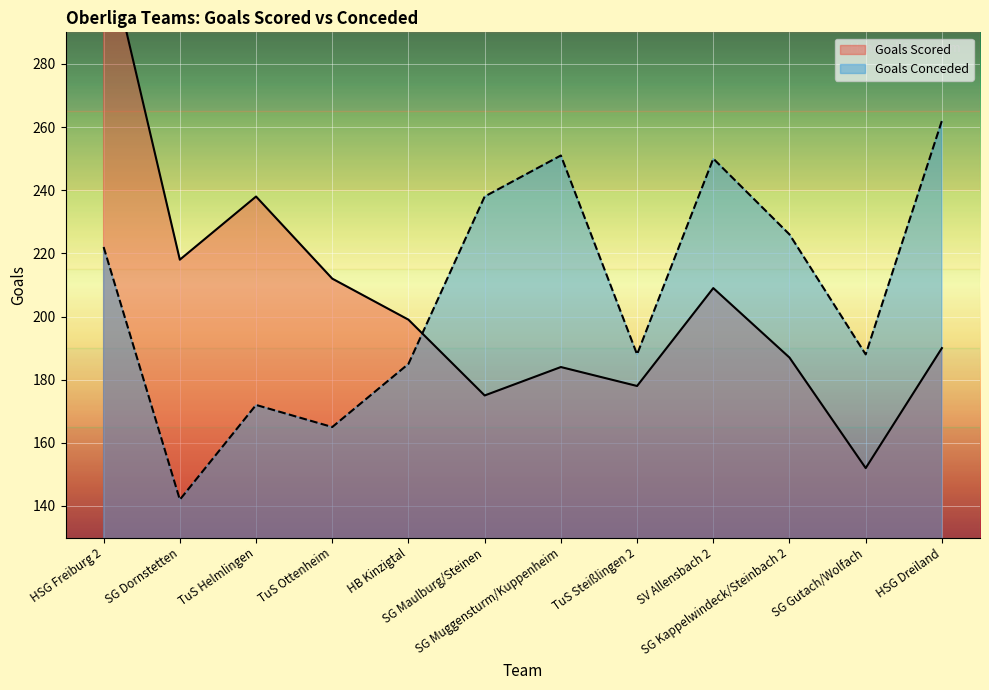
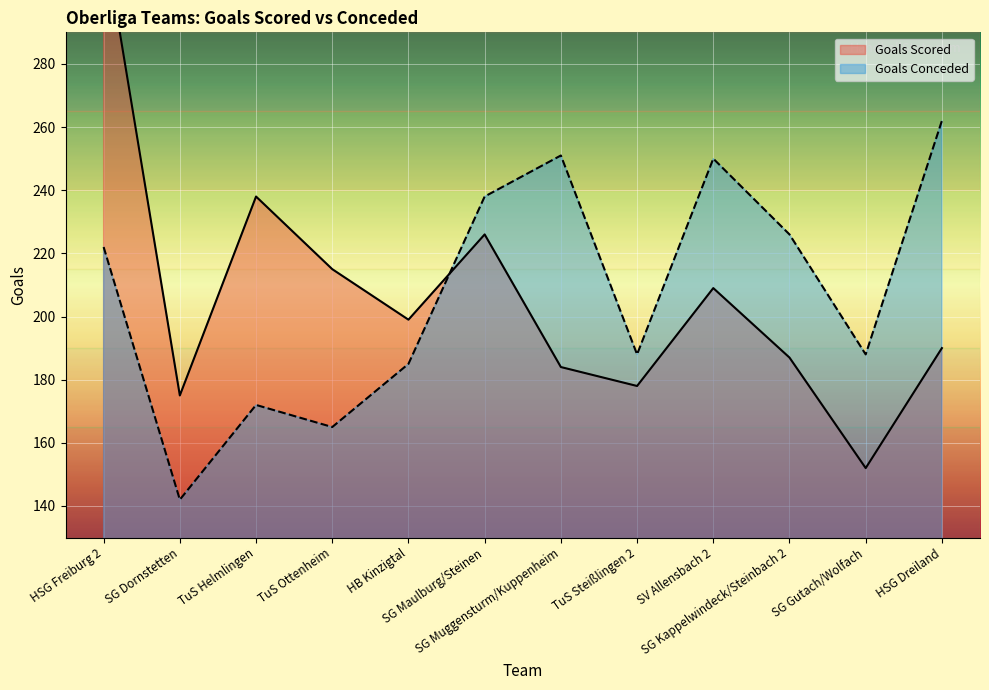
  {
    "Goals Scored": {
-     "SG Dornstetten": 218,
+     "SG Dornstetten": 175,
      "TuS Helmlingen": 238,
-     "TuS Ottenheim": 212,
+     "TuS Ottenheim": 215,
      "HB Kinzigtal": 199,
-     "SG Maulburg/Steinen": 175,
+     "SG Maulburg/Steinen": 226,
      "SG Muggensturm/Kuppenheim": 184,
      "TuS Steißlingen 2": 178,
      "SV Allensbach 2": 209,
      "SG Kappelwindeck/Steinbach 2": 187,
      "SG Gutach/Wolfach": 152,
      "HSG Dreiland": 190
    },
    "Goals Conceded": {
      "HSG Freiburg 2": 222,
      "SG Dornstetten": 142,
      "TuS Helmlingen": 172,
      "TuS Ottenheim": 165,
      "HB Kinzigtal": 185,
      "SG Maulburg/Steinen": 238,
      "SG Muggensturm/Kuppenheim": 251,
      "TuS Steißlingen 2": 188,
      "SV Allensbach 2": 250,
      "SG Kappelwindeck/Steinbach 2": 226,
      "SG Gutach/Wolfach": 188,
      "HSG Dreiland": 262
    }
  }
